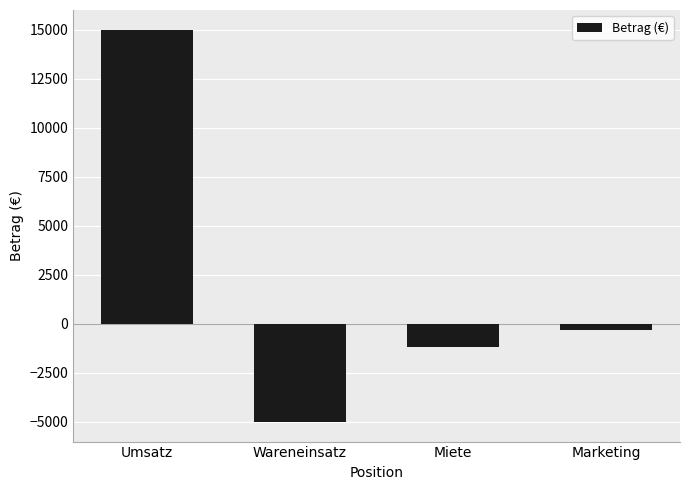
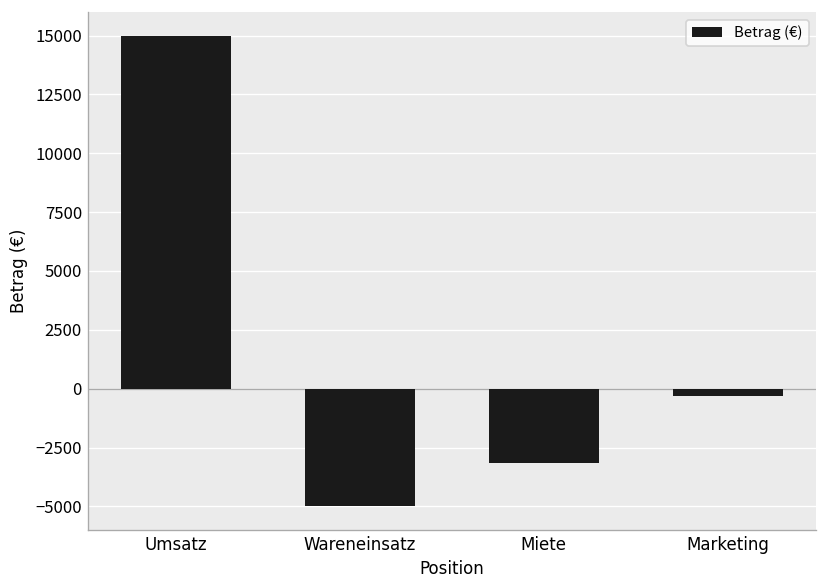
  {
    "Umsatz": 15000,
    "Wareneinsatz": -5000,
-   "Miete": -1200,
+   "Miete": -3200,
    "Marketing": -300
  }
